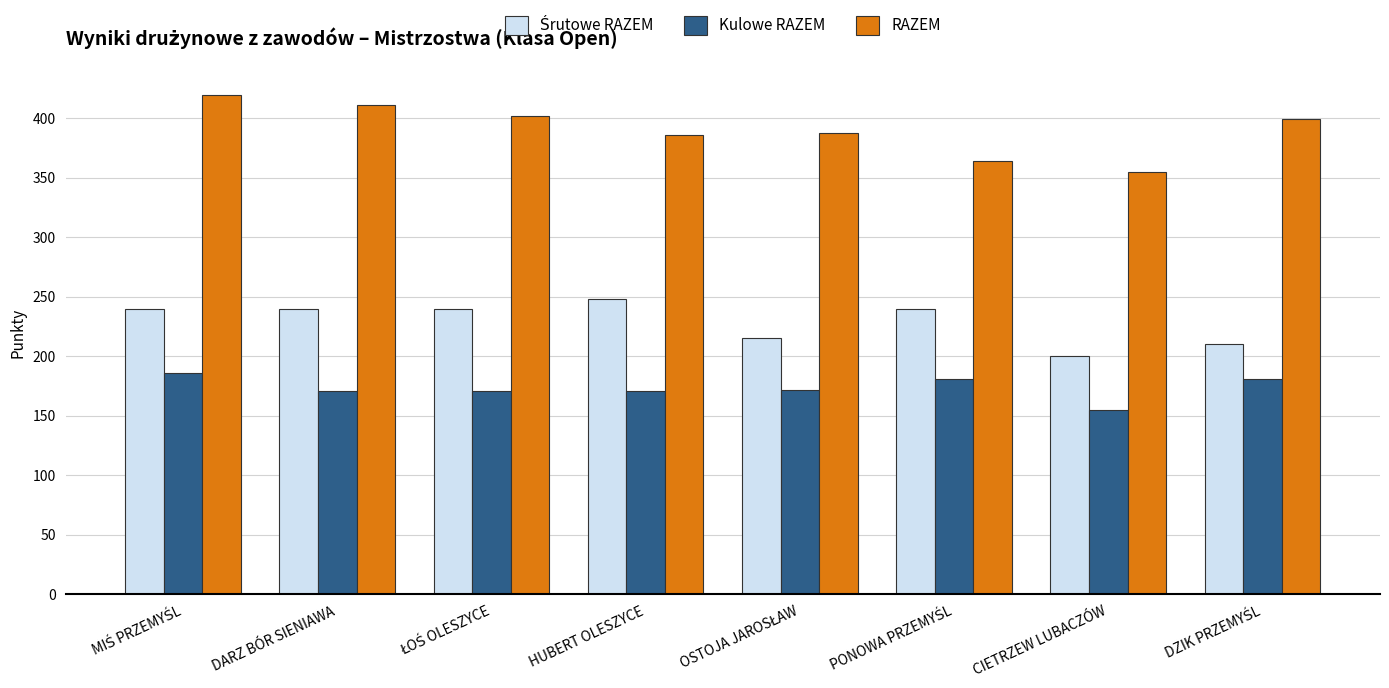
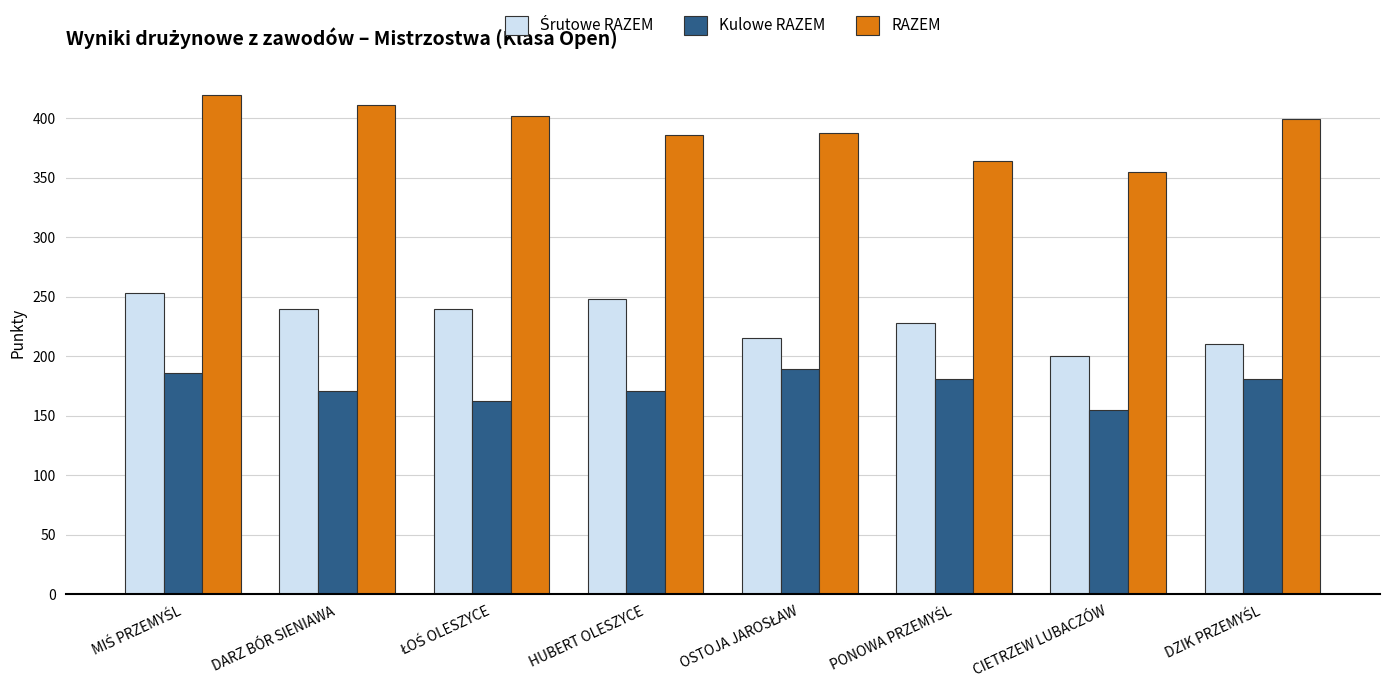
  {
    "Śrutowe RAZEM": {
-     "MIŚ PRZEMYŚL": 240,
+     "MIŚ PRZEMYŚL": 253,
      "DARZ BÓR SIENIAWA": 240,
      "ŁOŚ OLESZYCE": 240,
      "HUBERT OLESZYCE": 248,
      "OSTOJA JAROSŁAW": 215,
-     "PONOWA PRZEMYŚL": 240,
+     "PONOWA PRZEMYŚL": 228,
      "CIETRZEW LUBACZÓW": 200,
      "DZIK PRZEMYŚL": 210
    },
    "Kulowe RAZEM": {
      "MIŚ PRZEMYŚL": 186,
      "DARZ BÓR SIENIAWA": 171,
-     "ŁOŚ OLESZYCE": 171,
+     "ŁOŚ OLESZYCE": 162,
      "HUBERT OLESZYCE": 171,
-     "OSTOJA JAROSŁAW": 172,
+     "OSTOJA JAROSŁAW": 189,
      "PONOWA PRZEMYŚL": 181,
      "CIETRZEW LUBACZÓW": 155,
      "DZIK PRZEMYŚL": 181
    },
    "RAZEM": {
      "MIŚ PRZEMYŚL": 419,
      "DARZ BÓR SIENIAWA": 411,
      "ŁOŚ OLESZYCE": 402,
      "HUBERT OLESZYCE": 386,
      "OSTOJA JAROSŁAW": 387,
      "PONOWA PRZEMYŚL": 364,
      "CIETRZEW LUBACZÓW": 355,
      "DZIK PRZEMYŚL": 399
    }
  }
